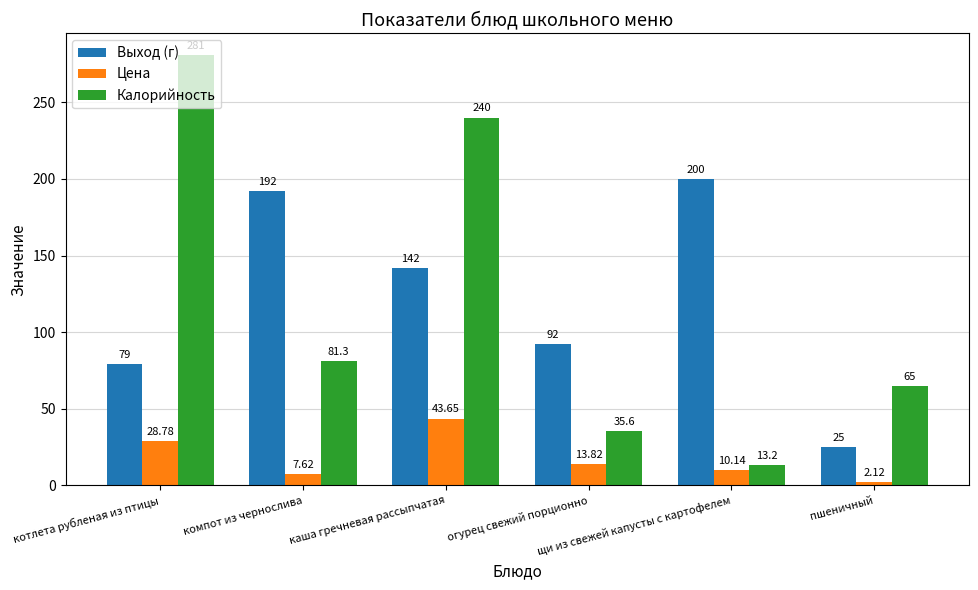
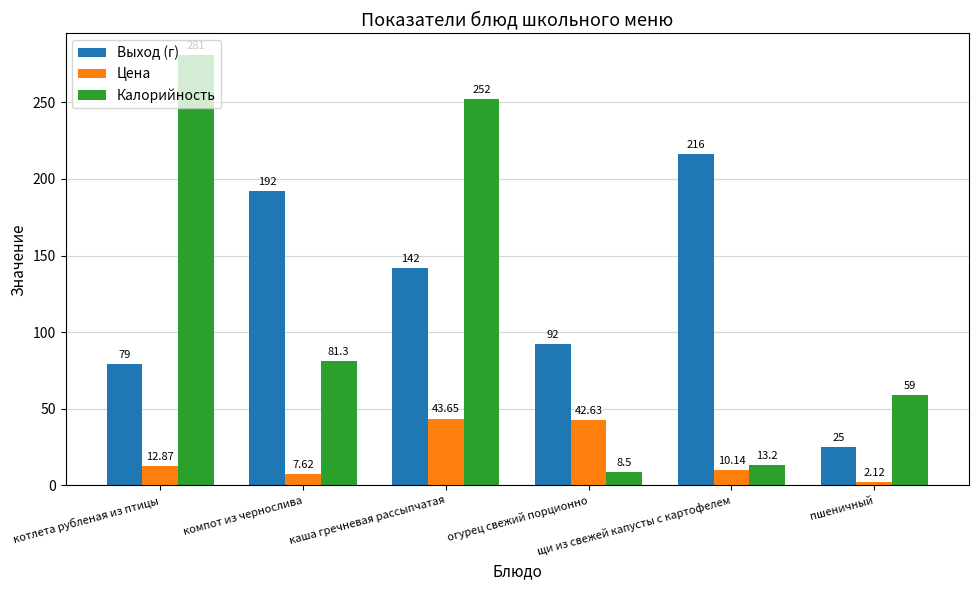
  {
    "Выход (г)": {
      "котлета рубленая из птицы": 79,
      "компот из чернослива": 192,
      "каша гречневая рассыпчатая": 142,
      "огурец свежий порционно": 92,
-     "щи из свежей капусты с картофелем": 200,
+     "щи из свежей капусты с картофелем": 216,
      "пшеничный": 25
    },
    "Цена": {
-     "котлета рубленая из птицы": 28.78,
+     "котлета рубленая из птицы": 12.87,
      "компот из чернослива": 7.62,
      "каша гречневая рассыпчатая": 43.65,
-     "огурец свежий порционно": 13.82,
+     "огурец свежий порционно": 42.63,
      "щи из свежей капусты с картофелем": 10.14,
      "пшеничный": 2.12
    },
    "Калорийность": {
      "компот из чернослива": 81.3,
-     "каша гречневая рассыпчатая": 240,
-     "огурец свежий порционно": 35.6,
+     "каша гречневая рассыпчатая": 252,
+     "огурец свежий порционно": 8.5,
      "щи из свежей капусты с картофелем": 13.2,
-     "пшеничный": 65
+     "пшеничный": 59
    }
  }
